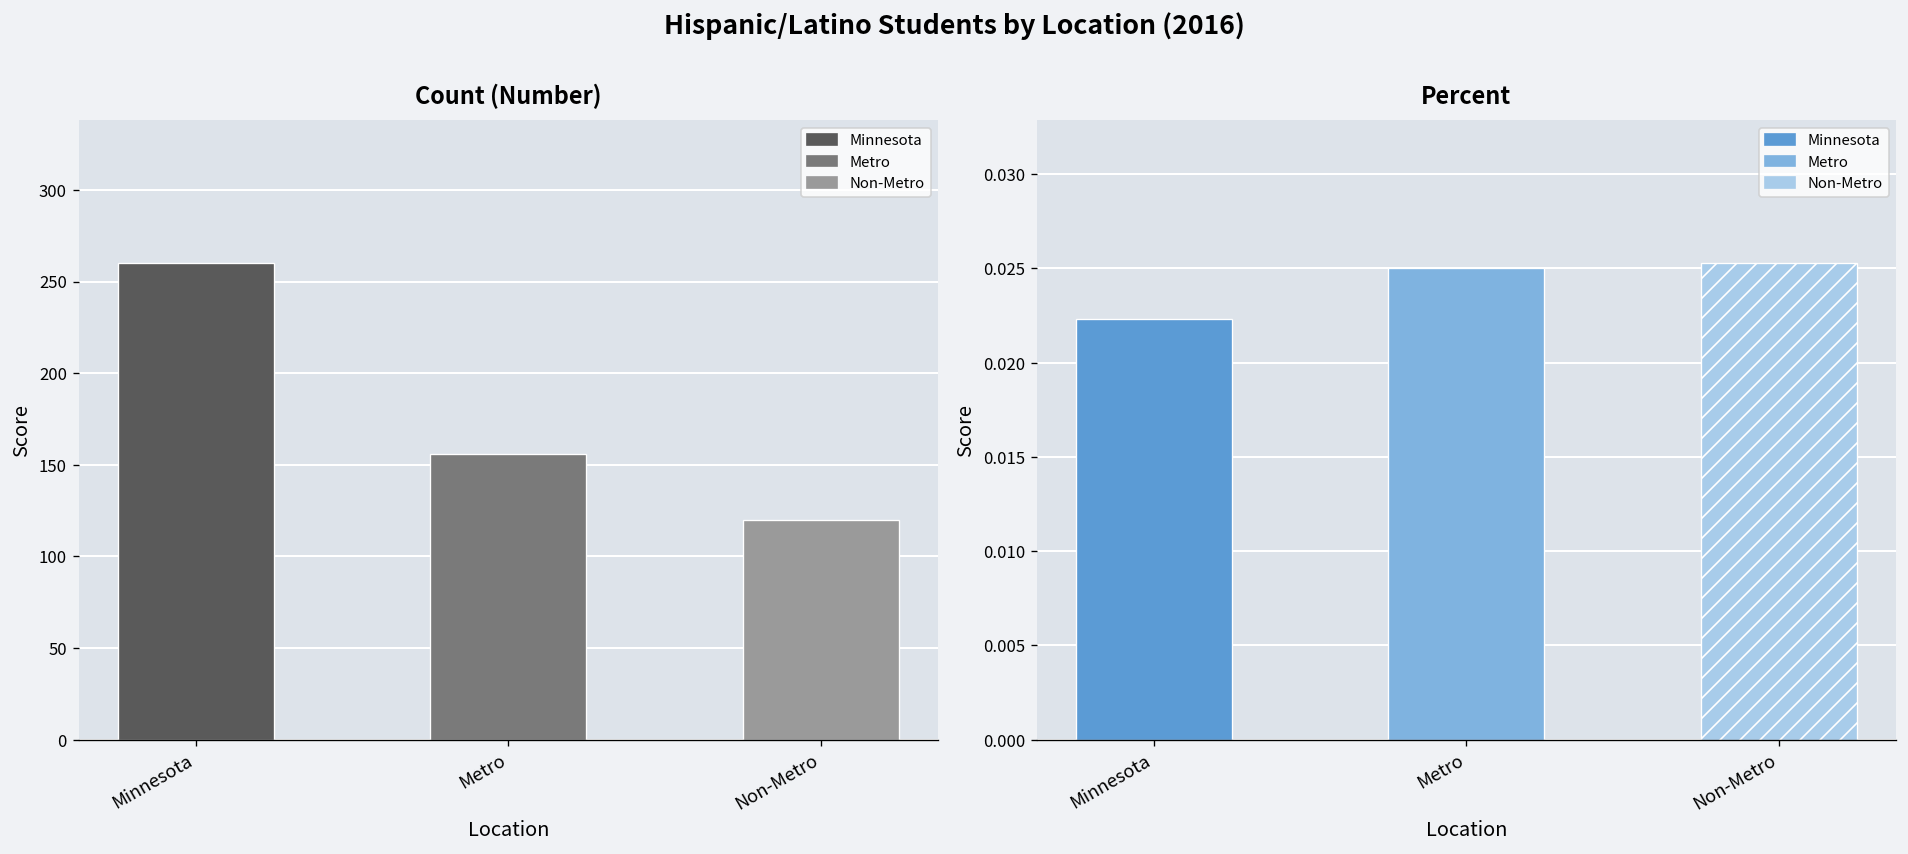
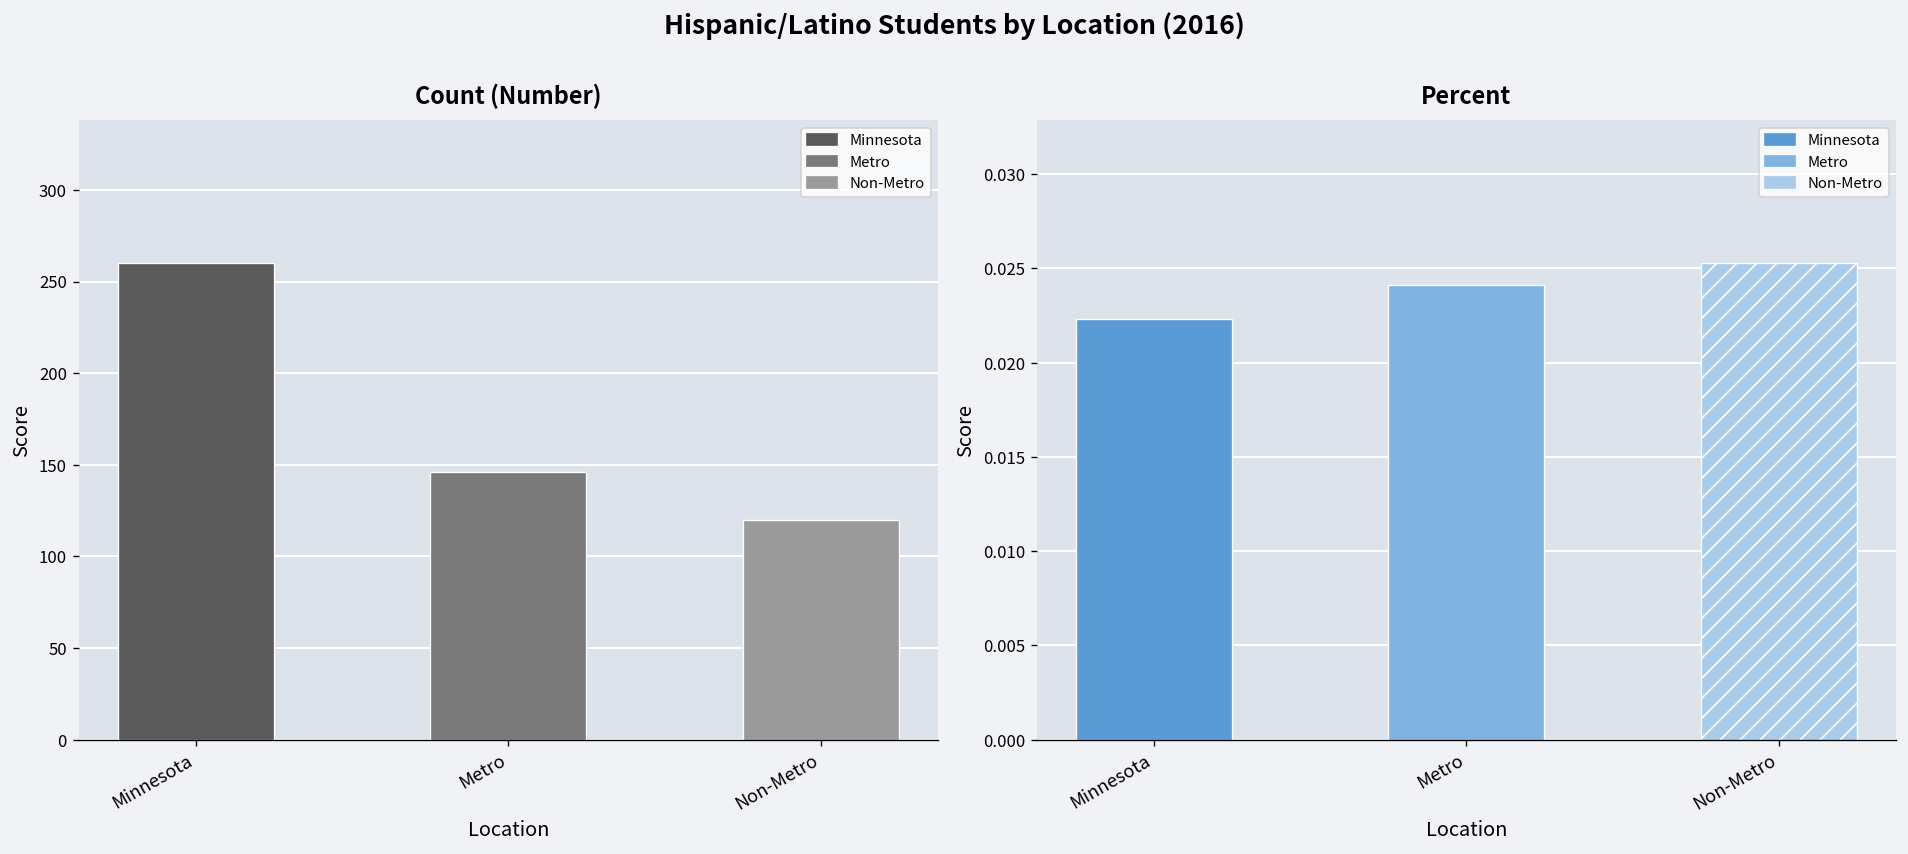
  {
    "Count (Number)": {
      "Minnesota": 260,
-     "Metro": 156,
+     "Metro": 146,
      "Non-Metro": 120
    },
    "Percent": {
      "Minnesota": 0.0223,
-     "Metro": 0.0250,
+     "Metro": 0.0241,
      "Non-Metro": 0.0253
    }
  }
